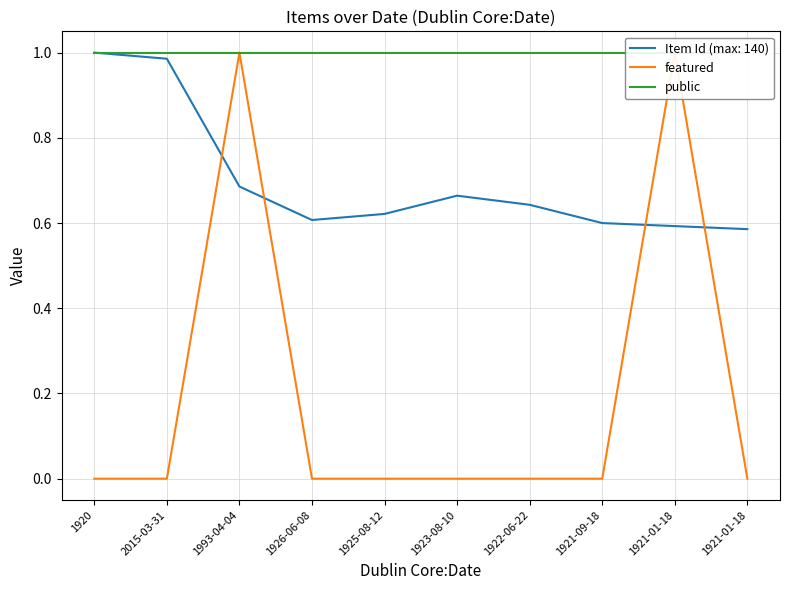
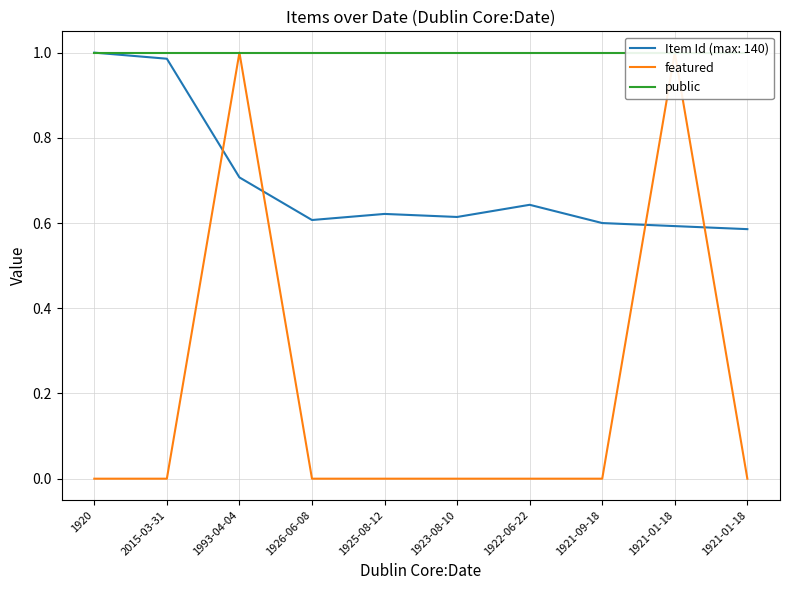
  {
    "Item Id (max: 140)": {
      "2015-03-31": 0.99,
-     "1993-04-04": 0.69,
+     "1993-04-04": 0.71,
      "1926-06-08": 0.61,
      "1925-08-12": 0.62,
-     "1923-08-10": 0.66,
+     "1923-08-10": 0.61,
      "1922-06-22": 0.64,
      "1921-09-18": 0.60
    },
    "featured": {
      "1920": 0.00,
      "2015-03-31": 0.00,
      "1926-06-08": 0.00,
      "1925-08-12": 0.00,
      "1923-08-10": 0.00,
      "1922-06-22": 0.00,
      "1921-09-18": 0.00
    },
    "public": {
      "2015-03-31": 1.00,
      "1926-06-08": 1.00,
      "1925-08-12": 1.00,
      "1923-08-10": 1.00,
      "1922-06-22": 1.00,
      "1921-09-18": 1.00
    }
  }
